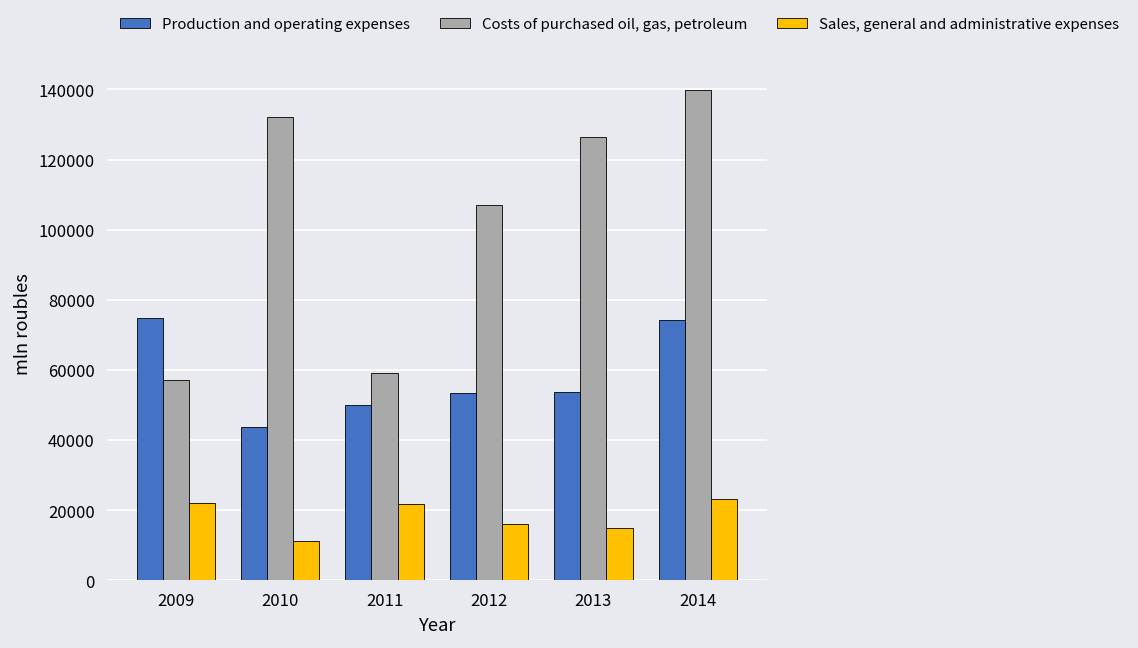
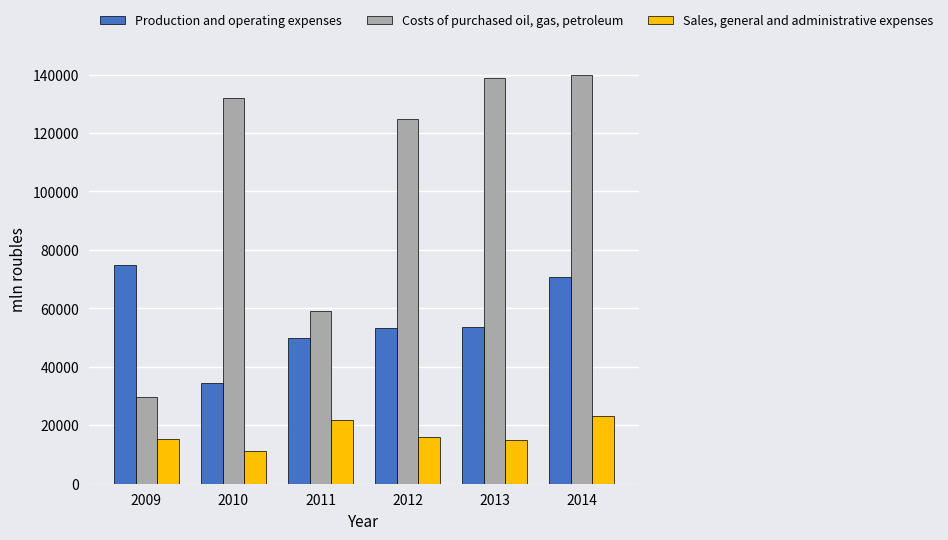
  {
    "Production and operating expenses": {
      "2009": 75000,
-     "2010": 44000,
+     "2010": 35000,
      "2011": 50000,
      "2012": 53000,
      "2013": 54000,
-     "2014": 74000
+     "2014": 71000
    },
    "Costs of purchased oil, gas, petroleum": {
-     "2009": 57000,
+     "2009": 30000,
      "2010": 132000,
      "2011": 59000,
-     "2012": 107000,
-     "2013": 126000,
+     "2012": 125000,
+     "2013": 139000,
      "2014": 140000
    },
    "Sales, general and administrative expenses": {
-     "2009": 22000,
+     "2009": 15000,
      "2010": 11000,
      "2011": 22000,
      "2012": 16000,
      "2013": 15000,
      "2014": 23000
    }
  }
